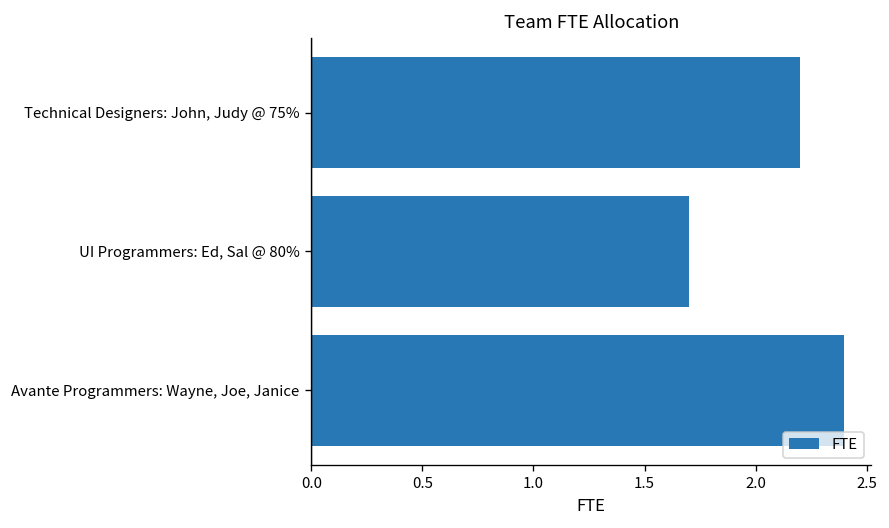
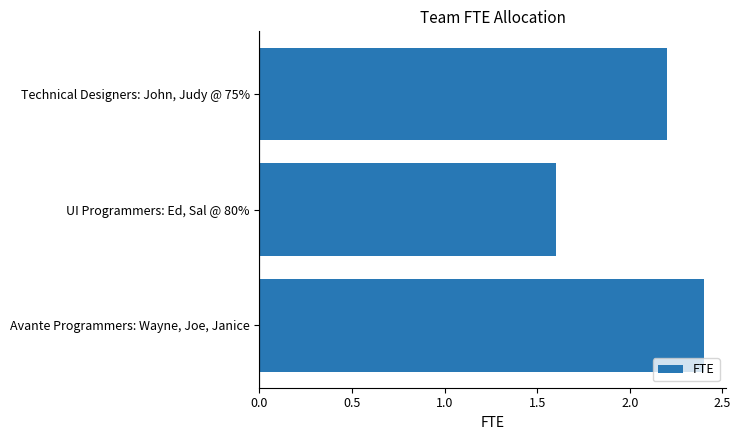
  {
    "Technical Designers: John, Judy @ 75%": 2.2,
-   "UI Programmers: Ed, Sal @ 80%": 1.7,
+   "UI Programmers: Ed, Sal @ 80%": 1.6,
    "Avante Programmers: Wayne, Joe, Janice": 2.4
  }
